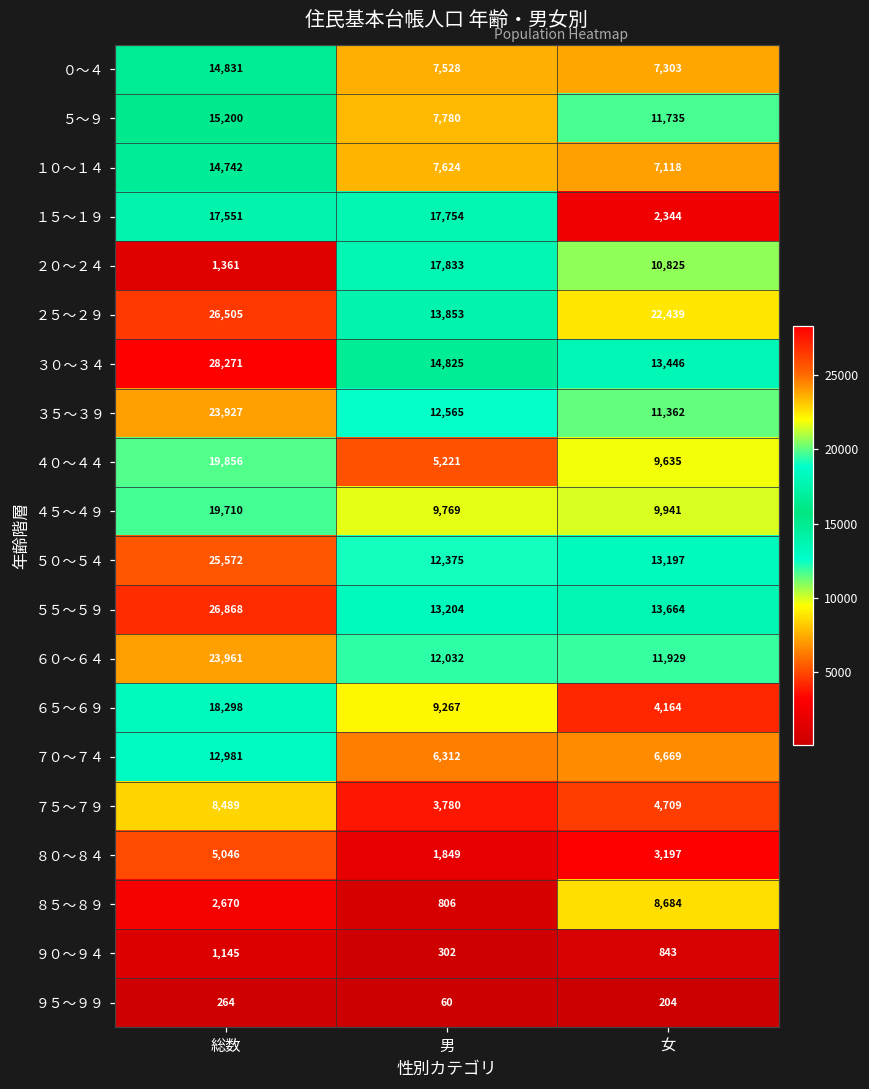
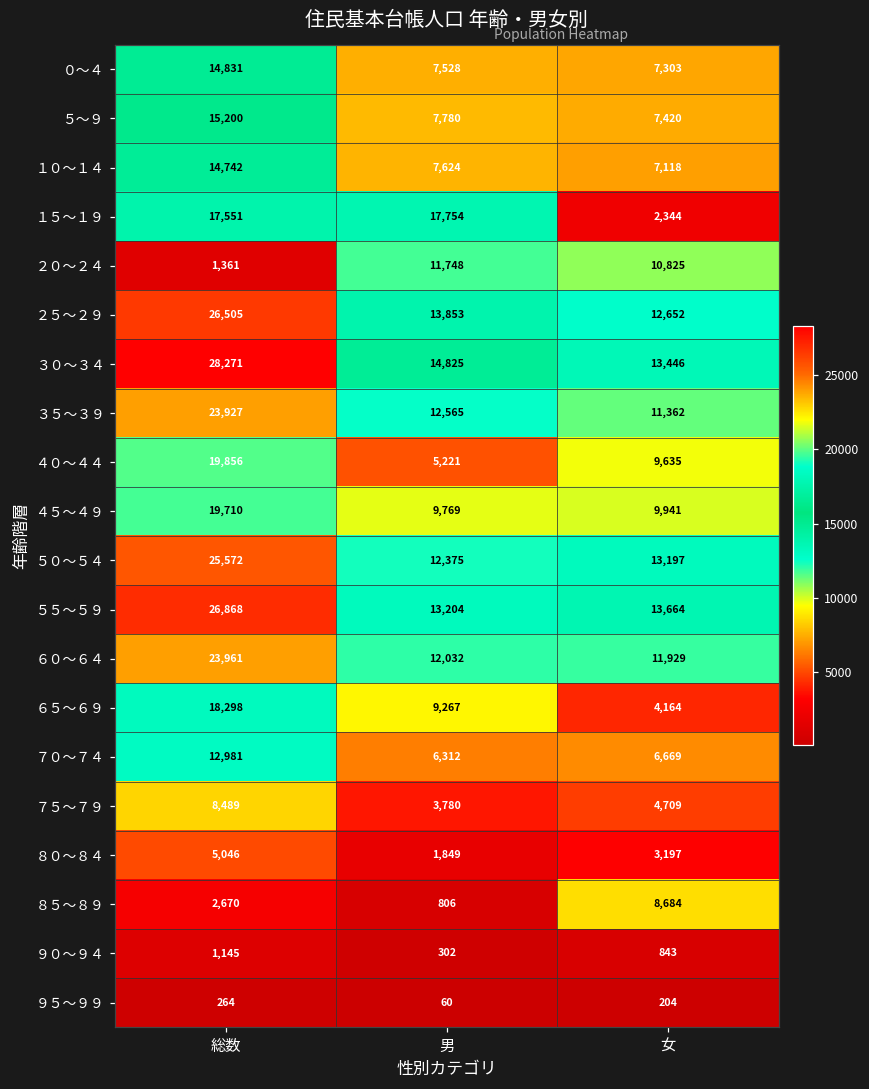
  {
    "０～４": {
      "総数": "14,831",
      "男": "7,528",
      "女": "7,303"
    },
    "５～９": {
      "総数": "15,200",
      "男": "7,780",
-     "女": "11,735"
+     "女": "7,420"
    },
    "１０～１４": {
      "総数": "14,742",
      "男": "7,624",
      "女": "7,118"
    },
    "１５～１９": {
      "総数": "17,551",
      "男": "17,754",
      "女": "2,344"
    },
    "２０～２４": {
      "総数": "1,361",
-     "男": "17,833",
+     "男": "11,748",
      "女": "10,825"
    },
    "２５～２９": {
      "総数": "26,505",
      "男": "13,853",
-     "女": "22,439"
+     "女": "12,652"
    },
    "３０～３４": {
      "総数": "28,271",
      "男": "14,825",
      "女": "13,446"
    },
    "３５～３９": {
      "総数": "23,927",
      "男": "12,565",
      "女": "11,362"
    },
    "４０～４４": {
      "総数": "19,856",
      "男": "5,221",
      "女": "9,635"
    },
    "４５～４９": {
      "総数": "19,710",
      "男": "9,769",
      "女": "9,941"
    },
    "５０～５４": {
      "総数": "25,572",
      "男": "12,375",
      "女": "13,197"
    },
    "５５～５９": {
      "総数": "26,868",
      "男": "13,204",
      "女": "13,664"
    },
    "６０～６４": {
      "総数": "23,961",
      "男": "12,032",
      "女": "11,929"
    },
    "６５～６９": {
      "総数": "18,298",
      "男": "9,267",
      "女": "4,164"
    },
    "７０～７４": {
      "総数": "12,981",
      "男": "6,312",
      "女": "6,669"
    },
    "７５～７９": {
      "総数": "8,489",
      "男": "3,780",
      "女": "4,709"
    },
    "８０～８４": {
      "総数": "5,046",
      "男": "1,849",
      "女": "3,197"
    },
    "８５～８９": {
      "総数": "2,670",
      "男": "806",
      "女": "8,684"
    },
    "９０～９４": {
      "総数": "1,145",
      "男": "302",
      "女": "843"
    },
    "９５～９９": {
      "総数": "264",
      "男": "60",
      "女": "204"
    }
  }
